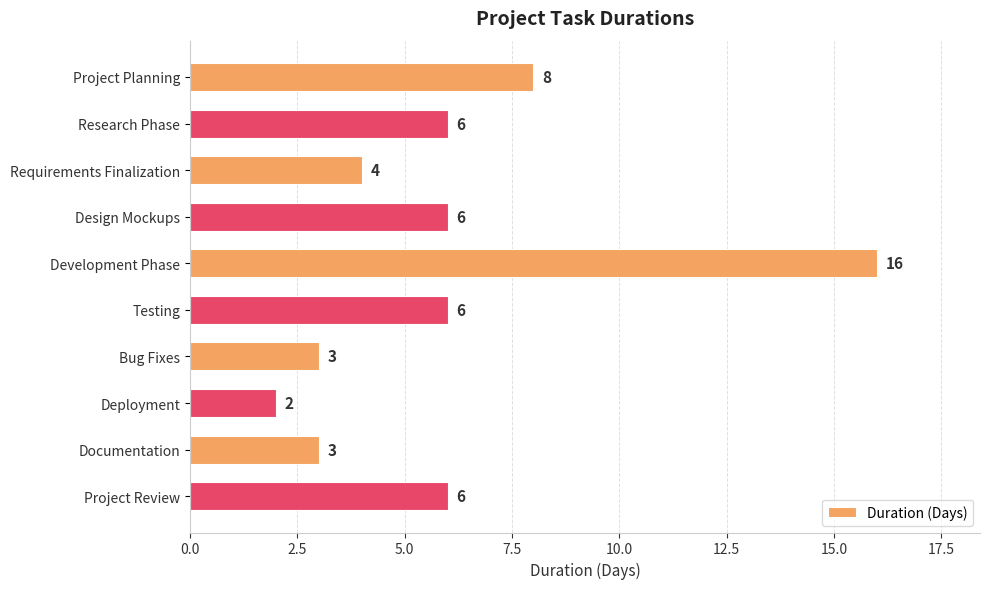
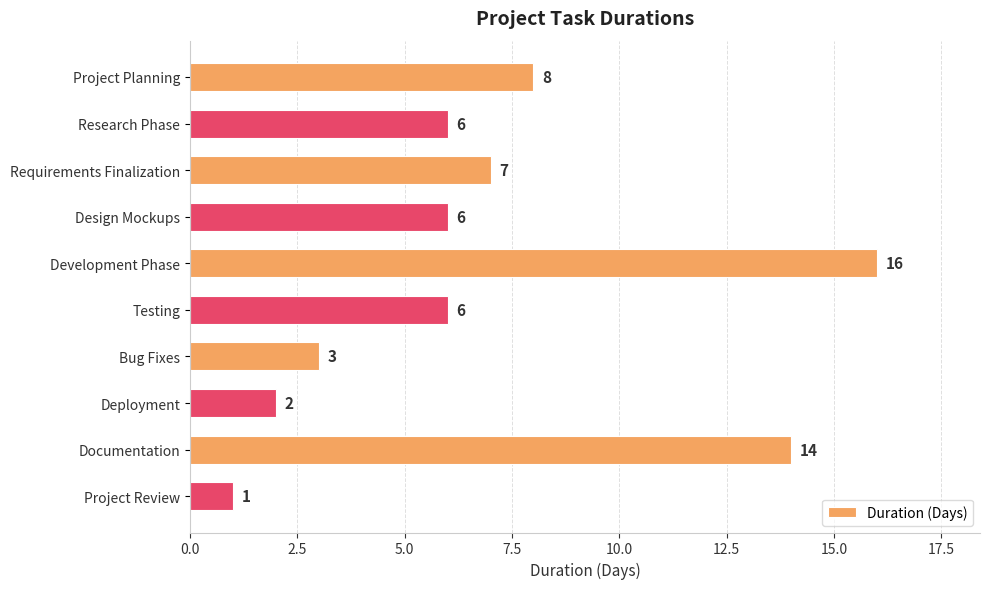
  {
    "Project Planning": 8,
    "Research Phase": 6,
-   "Requirements Finalization": 4,
+   "Requirements Finalization": 7,
    "Design Mockups": 6,
    "Development Phase": 16,
    "Testing": 6,
    "Bug Fixes": 3,
    "Deployment": 2,
-   "Documentation": 3,
-   "Project Review": 6
+   "Documentation": 14,
+   "Project Review": 1
  }
